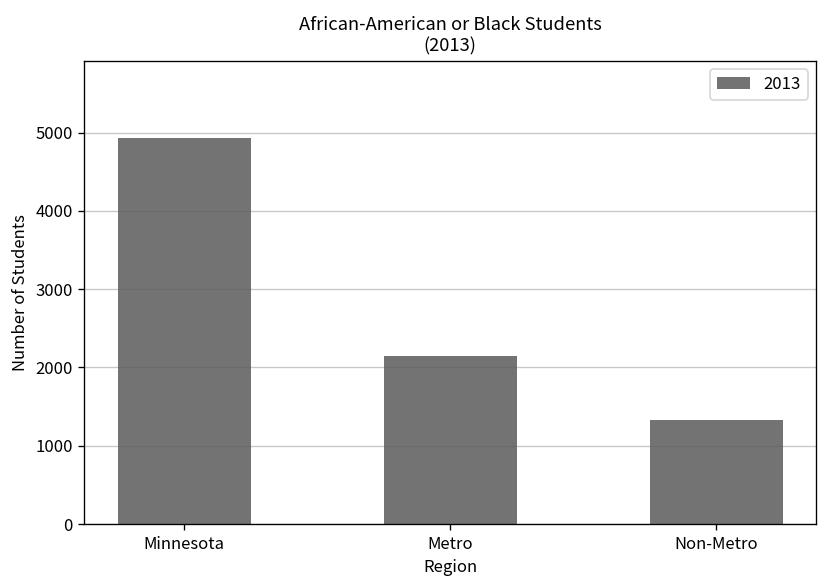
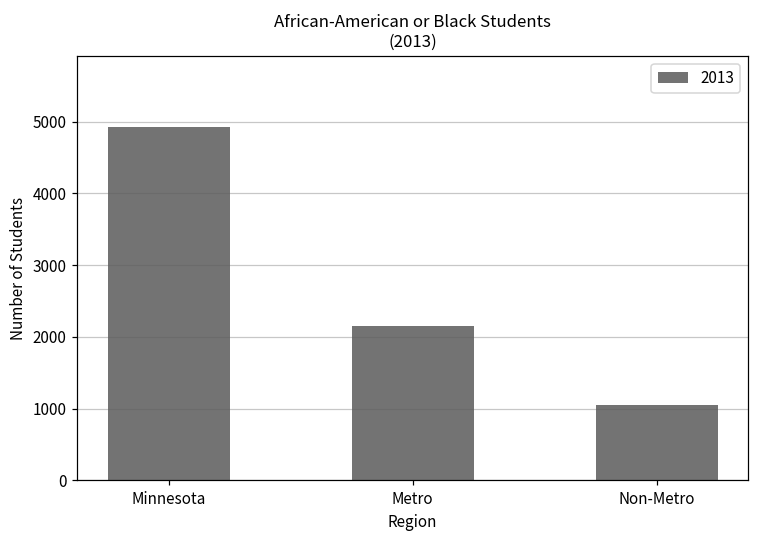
  {
    "Minnesota": 4900,
    "Metro": 2200,
-   "Non-Metro": 1300
+   "Non-Metro": 1100
  }
